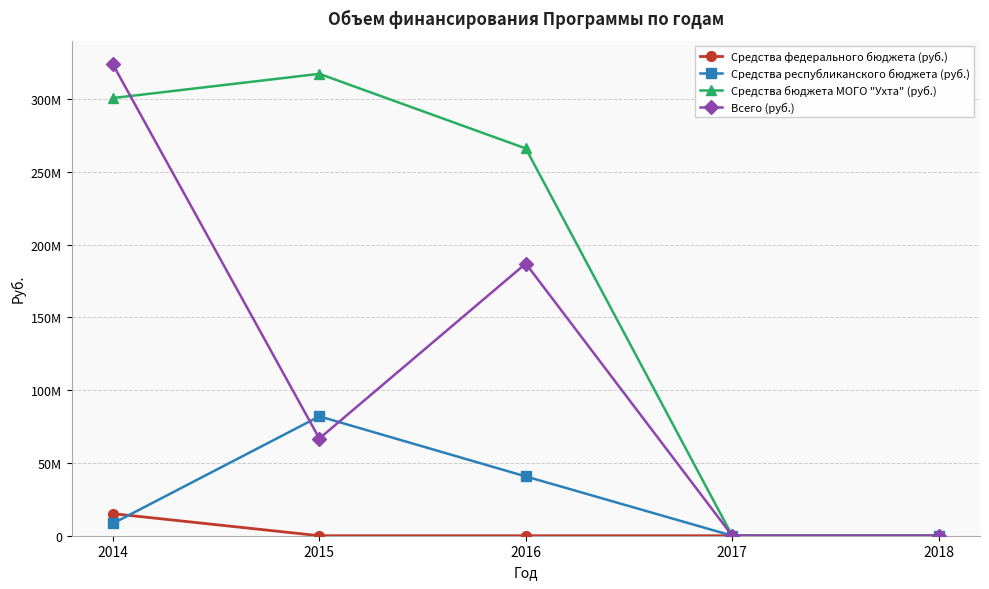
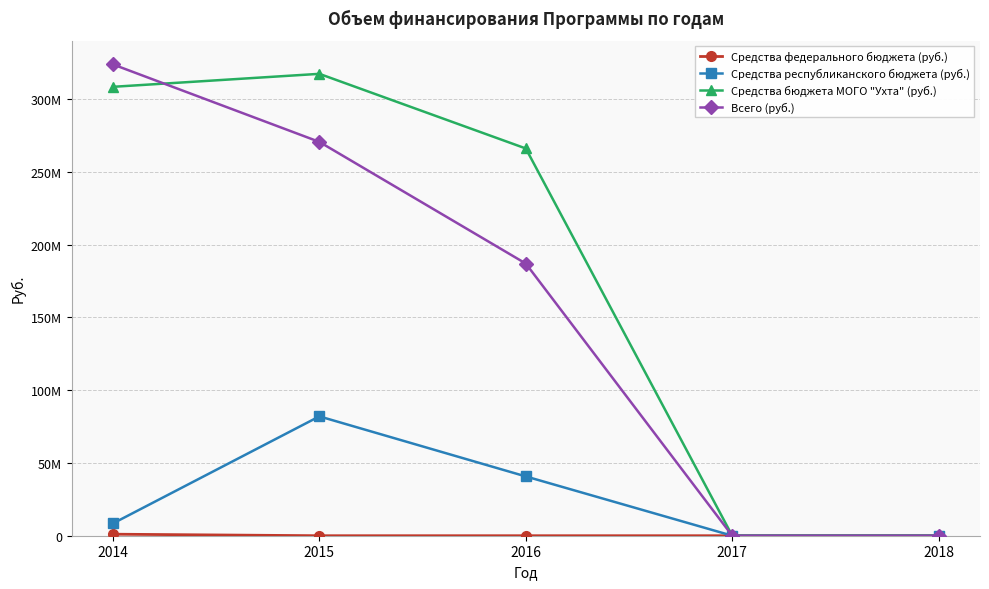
  {
    "Средства федерального бюджета (руб.)": {
-     "2014": 15000000,
+     "2014": 1000000,
      "2015": 0,
      "2016": 0
    },
    "Средства республиканского бюджета (руб.)": {
      "2014": 8000000,
      "2015": 82000000,
      "2016": 41000000
    },
    "Средства бюджета МОГО \"Ухта\" (руб.)": {
-     "2014": 301000000,
+     "2014": 308000000,
      "2015": 317000000,
      "2016": 266000000
    },
    "Всего (руб.)": {
      "2014": 324000000,
-     "2015": 67000000,
+     "2015": 271000000,
      "2016": 187000000
    }
  }
